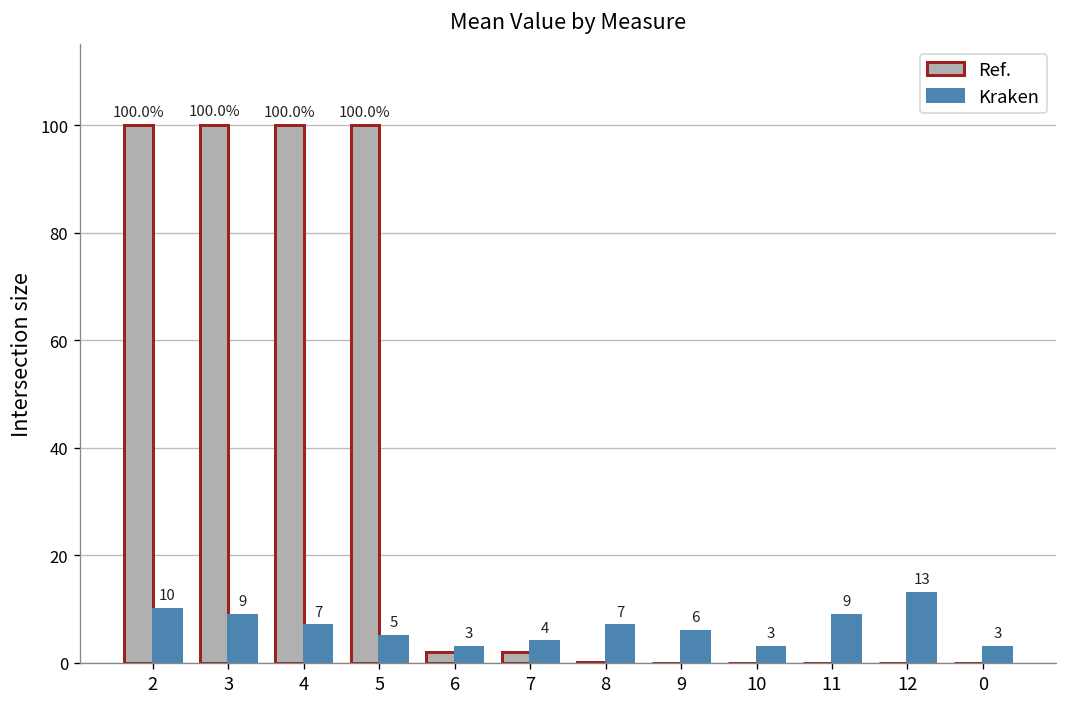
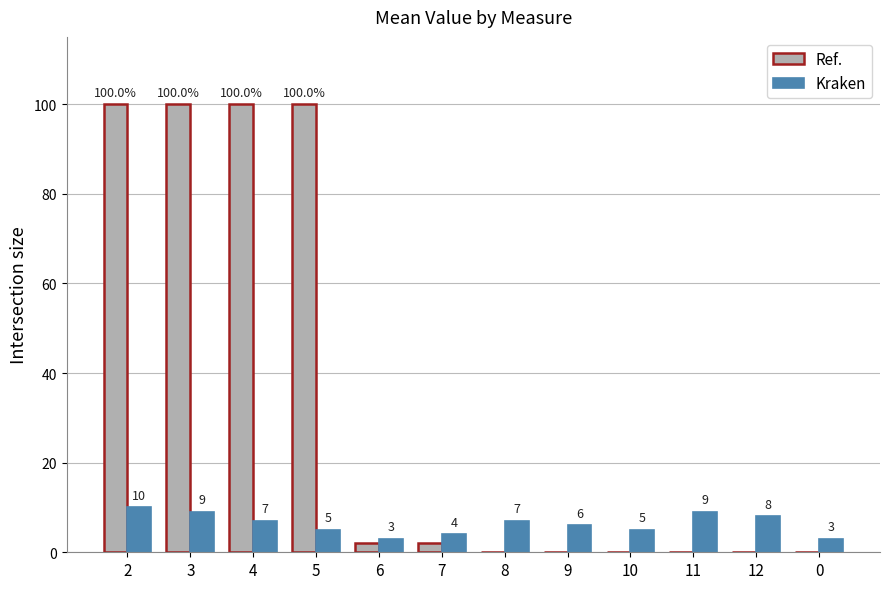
  {
    "Ref.": {
      "2": "100.0%",
      "3": "100.0%",
      "4": "100.0%",
      "5": "100.0%"
    },
    "Kraken": {
      "2": "10",
      "3": "9",
      "4": "7",
      "5": "5",
      "6": "3",
      "7": "4",
      "8": "7",
      "9": "6",
-     "10": "3",
+     "10": "5",
      "11": "9",
-     "12": "13",
+     "12": "8",
      "0": "3"
    }
  }
